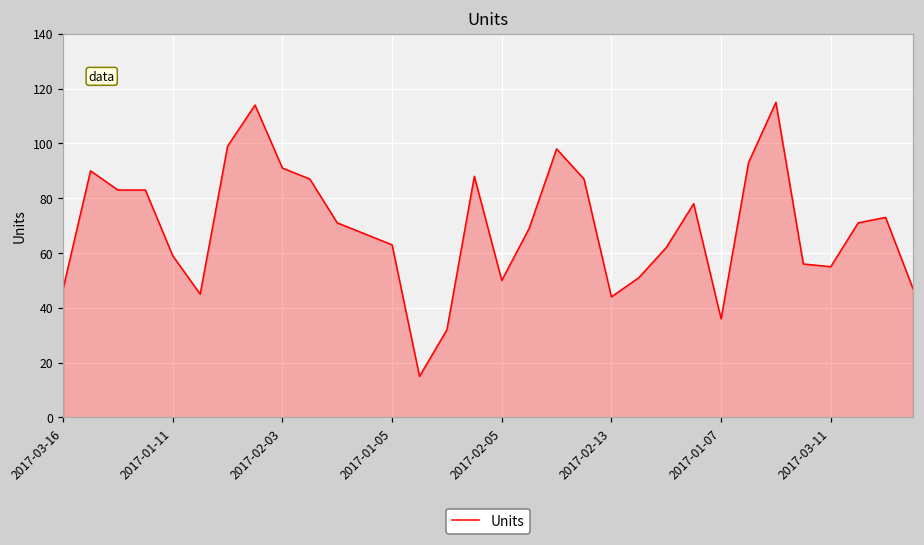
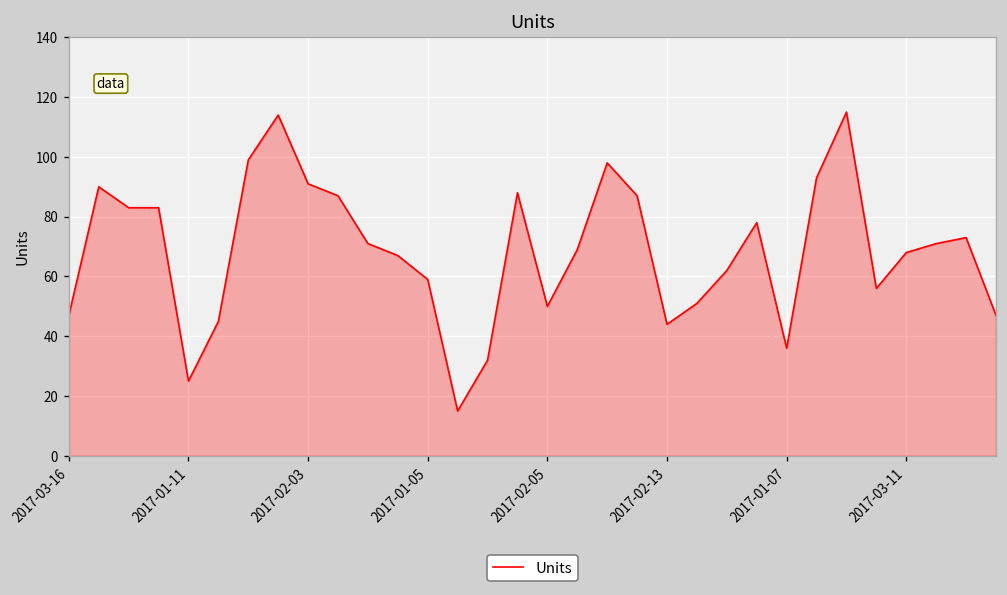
  {
    "2017-03-16": 47,
-   "2017-01-11": 59,
+   "2017-01-11": 25,
    "2017-02-03": 91,
-   "2017-01-05": 63,
+   "2017-01-05": 59,
    "2017-02-05": 50,
    "2017-02-13": 44,
    "2017-01-07": 36,
-   "2017-03-11": 55
+   "2017-03-11": 68
  }
